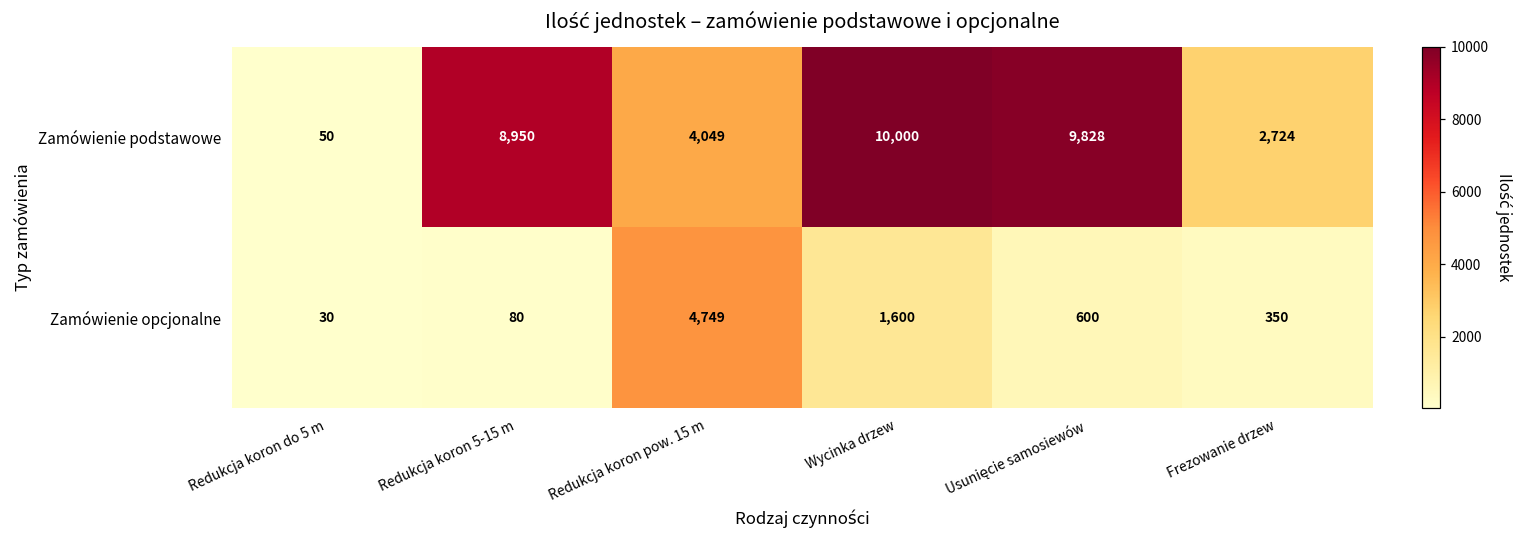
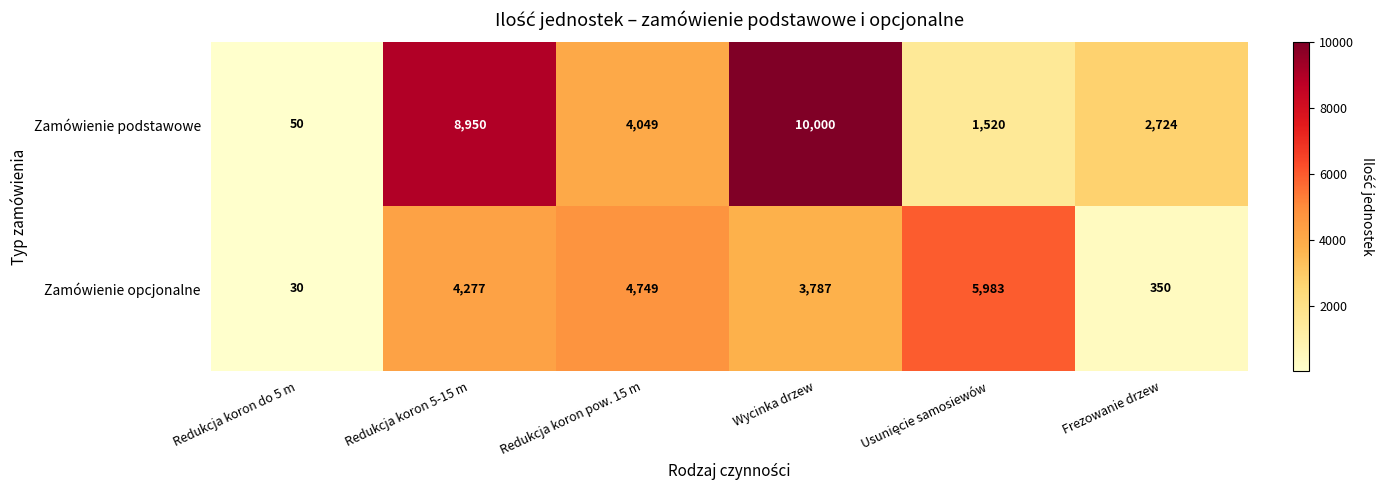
  {
    "Zamówienie podstawowe": {
      "Redukcja koron do 5 m": "50",
      "Redukcja koron 5-15 m": "8,950",
      "Redukcja koron pow. 15 m": "4,049",
      "Wycinka drzew": "10,000",
-     "Usunięcie samosiewów": "9,828",
+     "Usunięcie samosiewów": "1,520",
      "Frezowanie drzew": "2,724"
    },
    "Zamówienie opcjonalne": {
      "Redukcja koron do 5 m": "30",
-     "Redukcja koron 5-15 m": "80",
+     "Redukcja koron 5-15 m": "4,277",
      "Redukcja koron pow. 15 m": "4,749",
-     "Wycinka drzew": "1,600",
-     "Usunięcie samosiewów": "600",
+     "Wycinka drzew": "3,787",
+     "Usunięcie samosiewów": "5,983",
      "Frezowanie drzew": "350"
    }
  }
